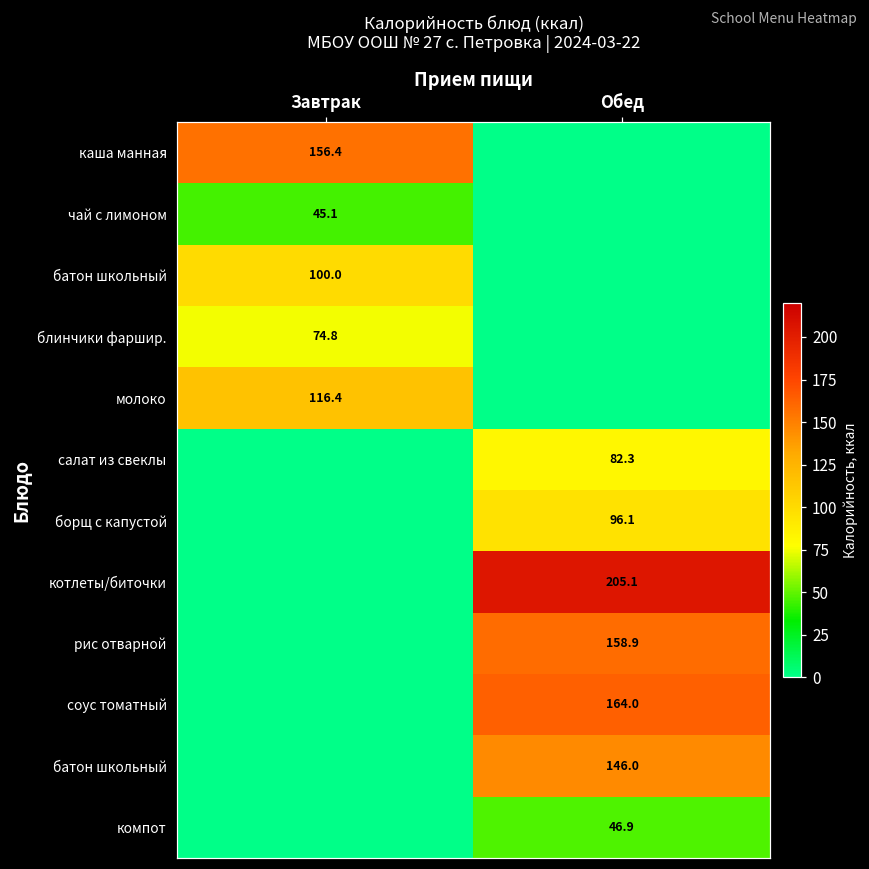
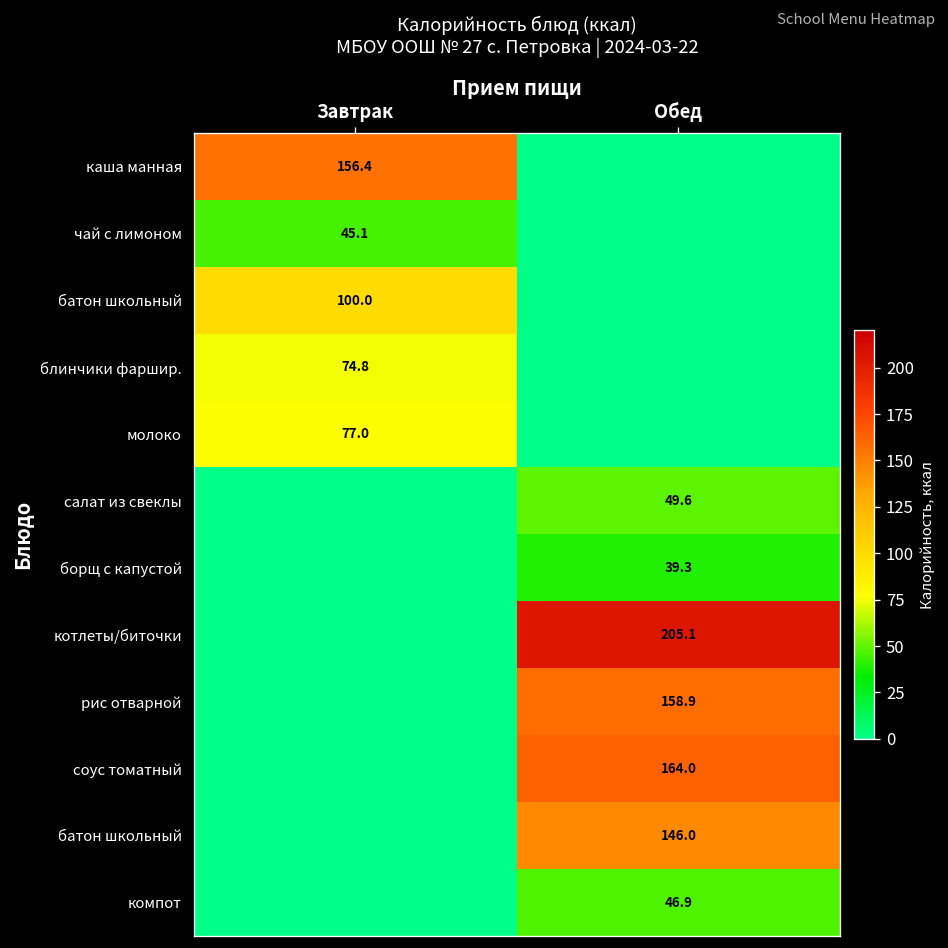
  {
    "каша манная": {
      "Завтрак": 156.4
    },
    "чай с лимоном": {
      "Завтрак": 45.1
    },
    "блинчики фаршир.": {
      "Завтрак": 74.8
    },
    "молоко": {
-     "Завтрак": 116.4
+     "Завтрак": 77.0
    },
    "салат из свеклы": {
-     "Обед": 82.3
+     "Обед": 49.6
    },
    "борщ с капустой": {
-     "Обед": 96.1
+     "Обед": 39.3
    },
    "котлеты/биточки": {
      "Обед": 205.1
    },
    "рис отварной": {
      "Обед": 158.9
    },
    "соус томатный": {
      "Обед": 164.0
    },
    "компот": {
      "Обед": 46.9
    }
  }
